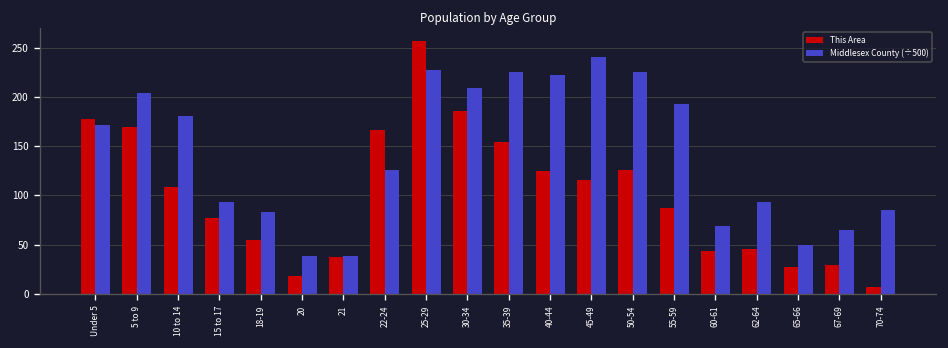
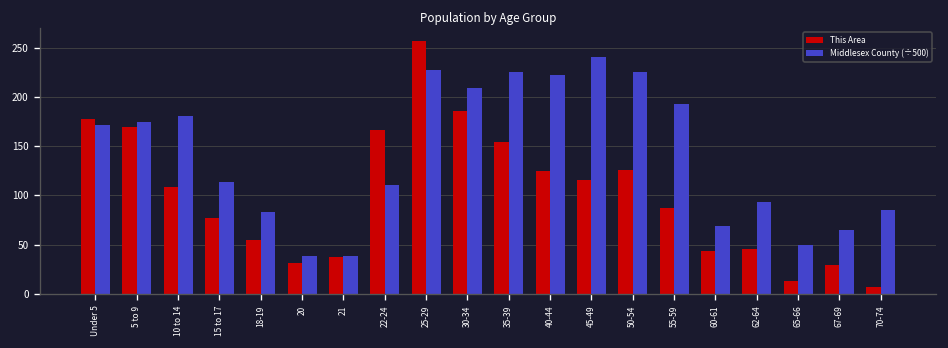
  {
    "This Area": {
      "Under 5": 180,
      "5 to 9": 170,
      "10 to 14": 110,
      "15 to 17": 80,
      "18-19": 60,
-     "20": 20,
+     "20": 30,
      "21": 40,
      "22-24": 170,
      "25-29": 260,
      "30-34": 190,
      "35-39": 150,
      "40-44": 130,
      "45-49": 120,
      "50-54": 130,
      "55-59": 90,
      "60-61": 40,
      "62-64": 50,
-     "65-66": 30,
+     "65-66": 10,
      "67-69": 30,
      "70-74": 10
    },
    "Middlesex County (÷500)": {
      "Under 5": 170,
-     "5 to 9": 200,
+     "5 to 9": 170,
      "10 to 14": 180,
-     "15 to 17": 90,
+     "15 to 17": 110,
      "18-19": 80,
      "20": 40,
      "21": 40,
-     "22-24": 130,
+     "22-24": 110,
      "25-29": 230,
      "30-34": 210,
      "35-39": 230,
      "40-44": 220,
      "45-49": 240,
      "50-54": 230,
      "55-59": 190,
      "60-61": 70,
      "62-64": 90,
      "65-66": 50,
      "67-69": 60,
      "70-74": 90
    }
  }
